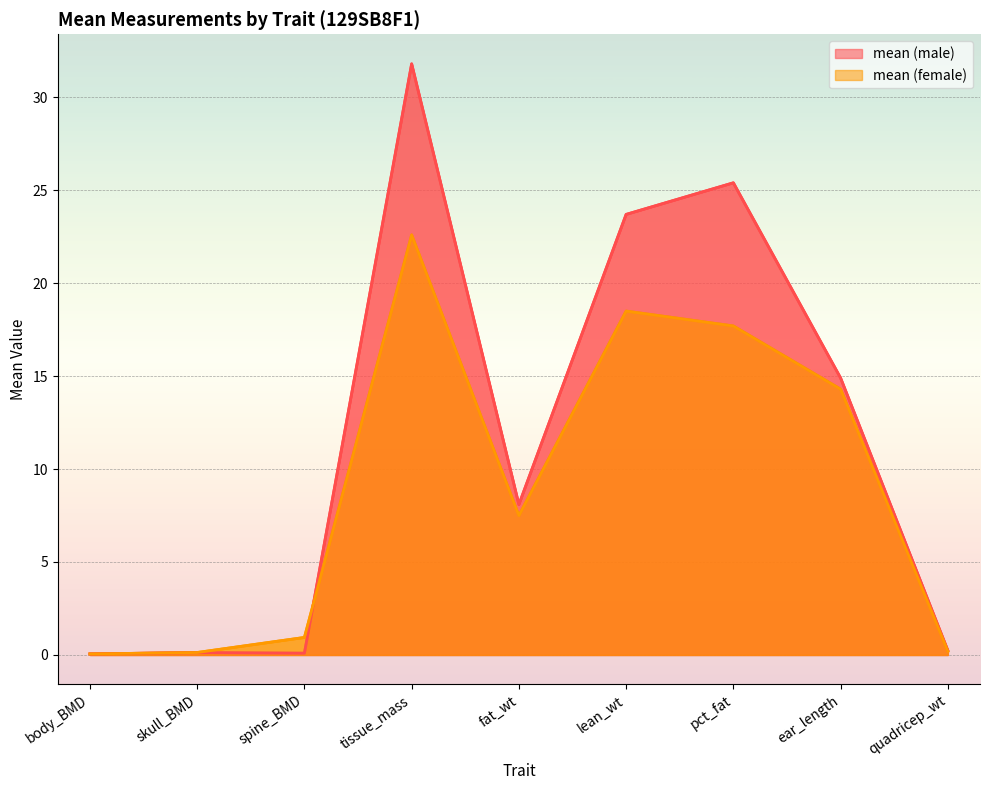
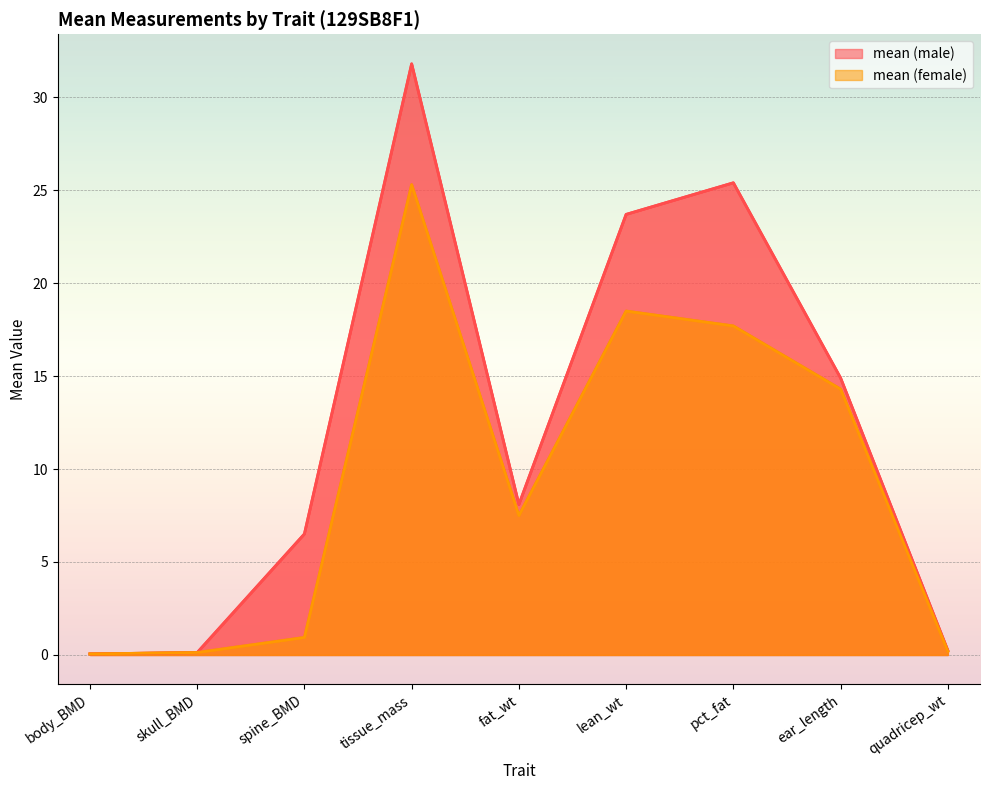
  {
    "mean (male)": {
-     "spine_BMD": 0.1,
+     "spine_BMD": 6.5,
      "tissue_mass": 31.8,
      "fat_wt": 8.1,
      "lean_wt": 23.7,
      "pct_fat": 25.4,
      "ear_length": 14.9
    },
    "mean (female)": {
      "spine_BMD": 0.9,
-     "tissue_mass": 22.6,
+     "tissue_mass": 25.3,
      "fat_wt": 7.5,
      "lean_wt": 18.5,
      "pct_fat": 17.7,
      "ear_length": 14.3
    }
  }
